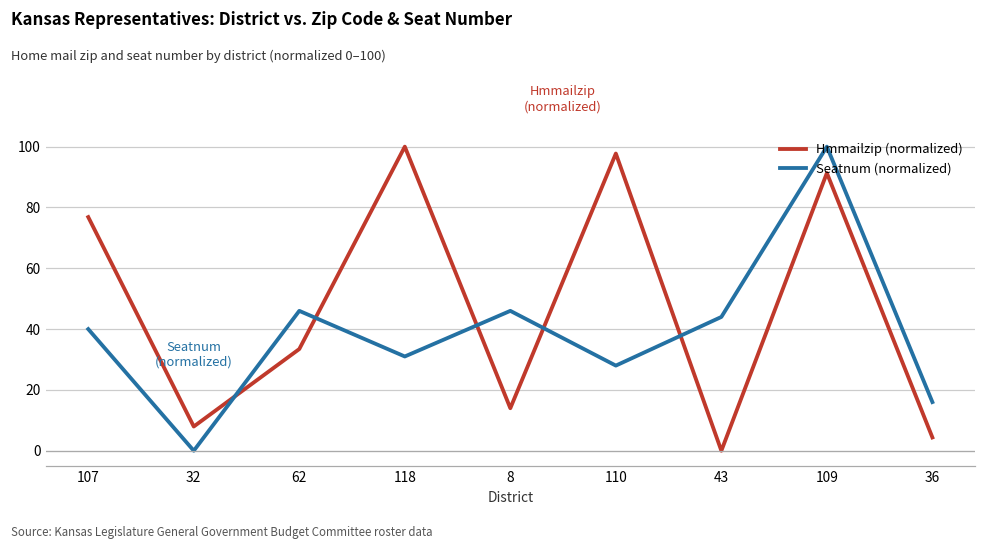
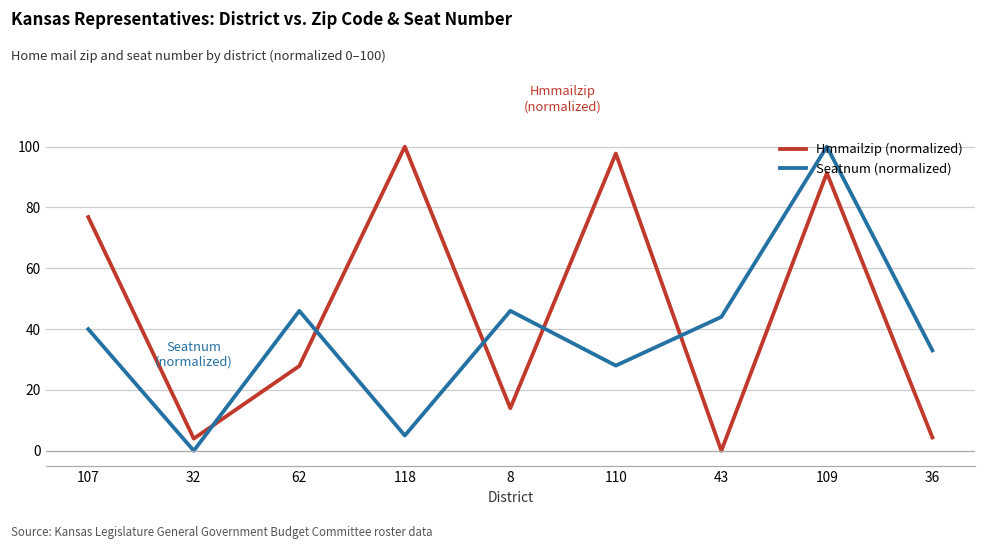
  {
    "Hmmailzip (normalized)": {
      "107": 77,
-     "32": 8,
-     "62": 33,
+     "32": 4,
+     "62": 28,
      "118": 100,
      "8": 14,
      "110": 98,
      "43": 0,
      "109": 91,
      "36": 4
    },
    "Seatnum (normalized)": {
      "107": 40,
      "32": 0,
      "62": 46,
-     "118": 31,
+     "118": 5,
      "8": 46,
      "110": 28,
      "43": 44,
      "109": 100,
-     "36": 16
+     "36": 33
    }
  }
